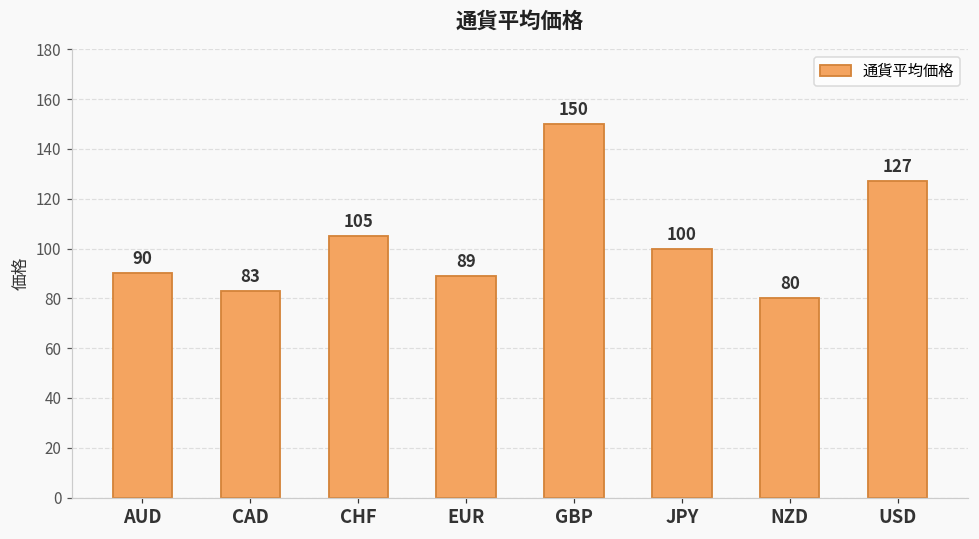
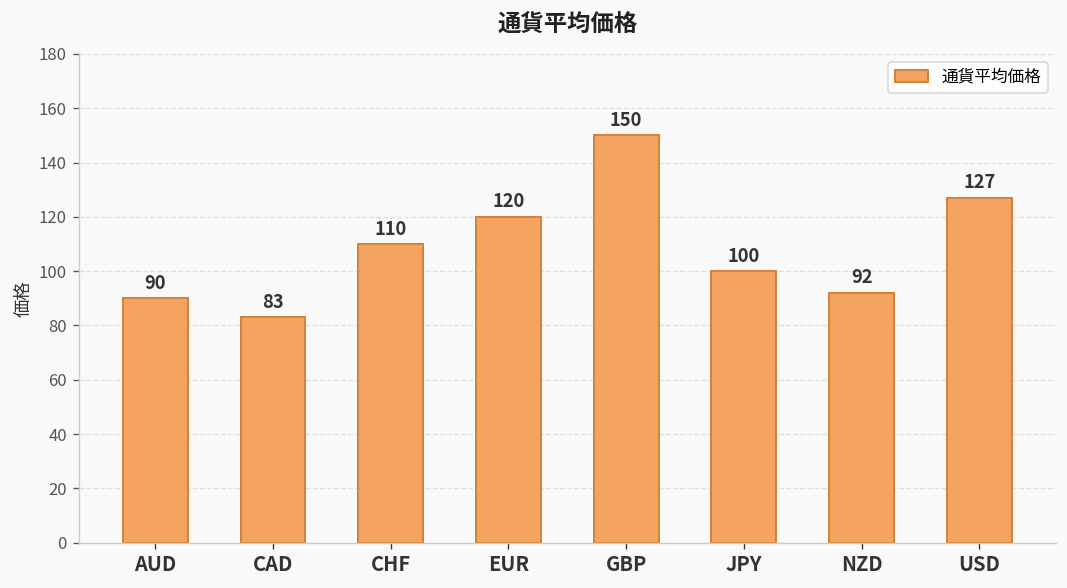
  {
    "AUD": 90,
    "CAD": 83,
-   "CHF": 105,
-   "EUR": 89,
+   "CHF": 110,
+   "EUR": 120,
    "GBP": 150,
    "JPY": 100,
-   "NZD": 80,
+   "NZD": 92,
    "USD": 127
  }
